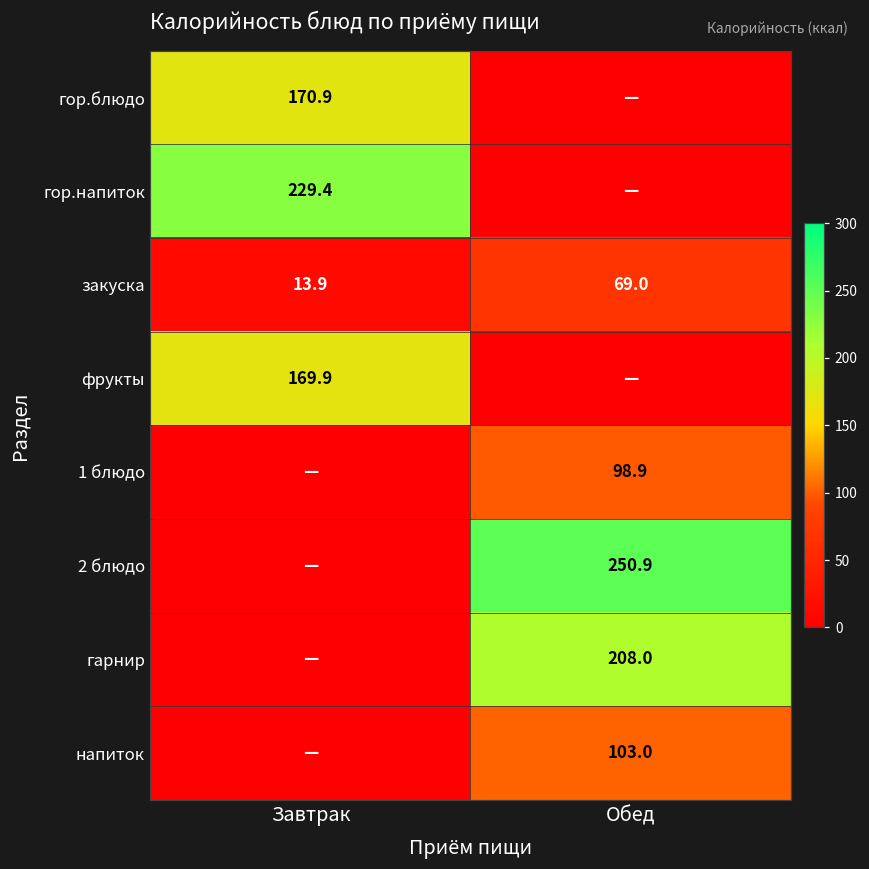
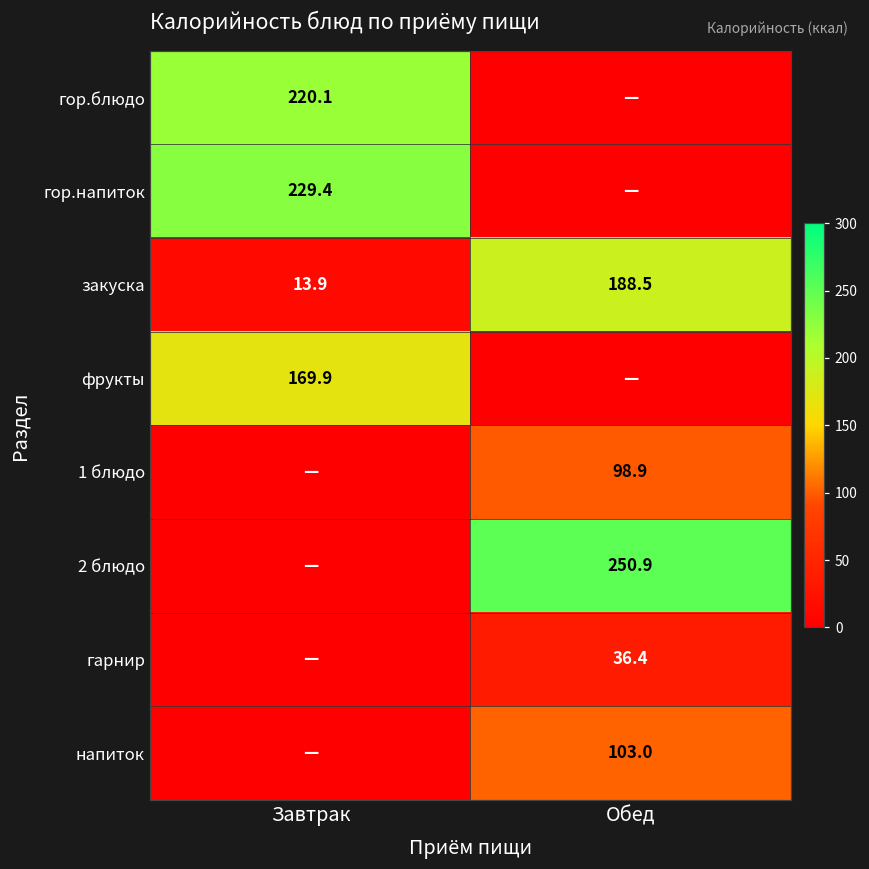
  {
    "гор.блюдо": {
-     "Завтрак": 170.9
+     "Завтрак": 220.1
    },
    "гор.напиток": {
      "Завтрак": 229.4
    },
    "закуска": {
      "Завтрак": 13.9,
-     "Обед": 69.0
+     "Обед": 188.5
    },
    "фрукты": {
      "Завтрак": 169.9
    },
    "1 блюдо": {
      "Обед": 98.9
    },
    "2 блюдо": {
      "Обед": 250.9
    },
    "гарнир": {
-     "Обед": 208.0
+     "Обед": 36.4
    },
    "напиток": {
      "Обед": 103.0
    }
  }
